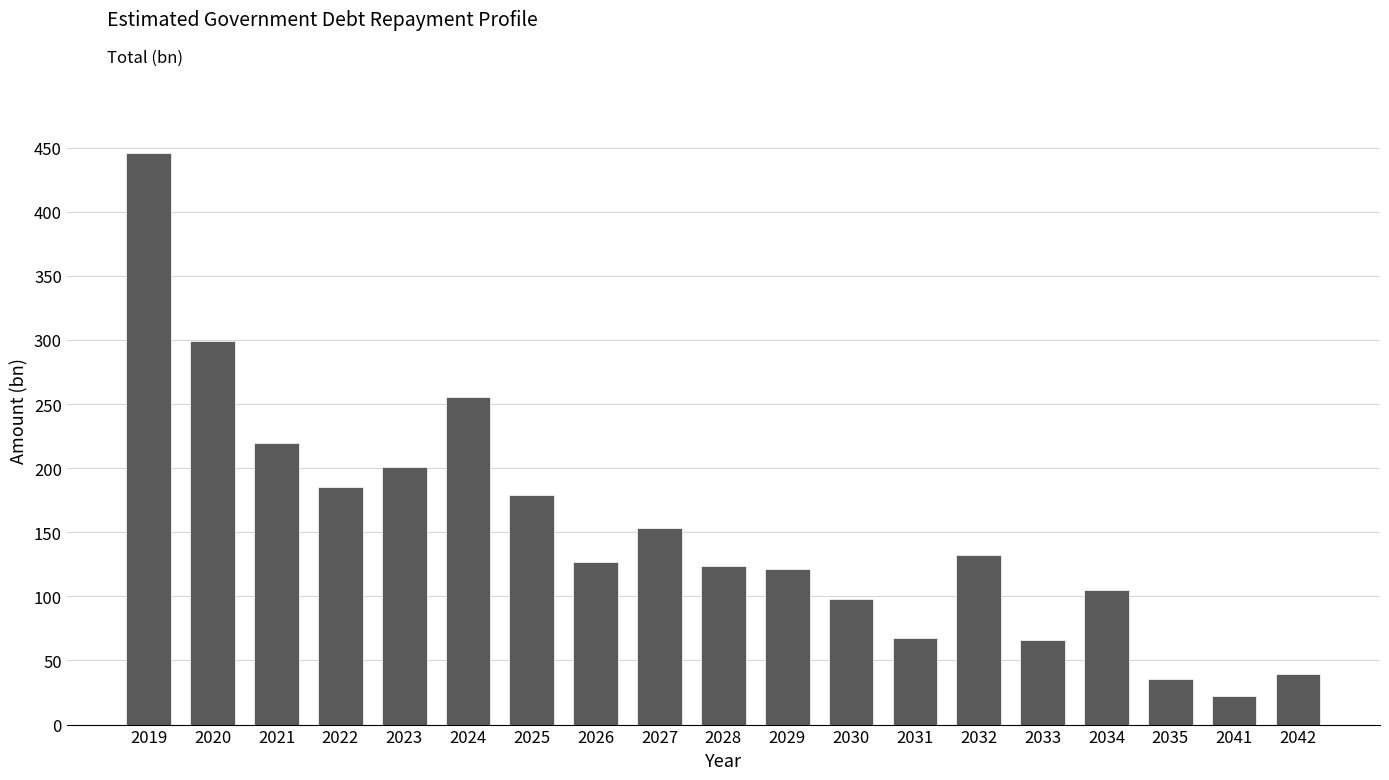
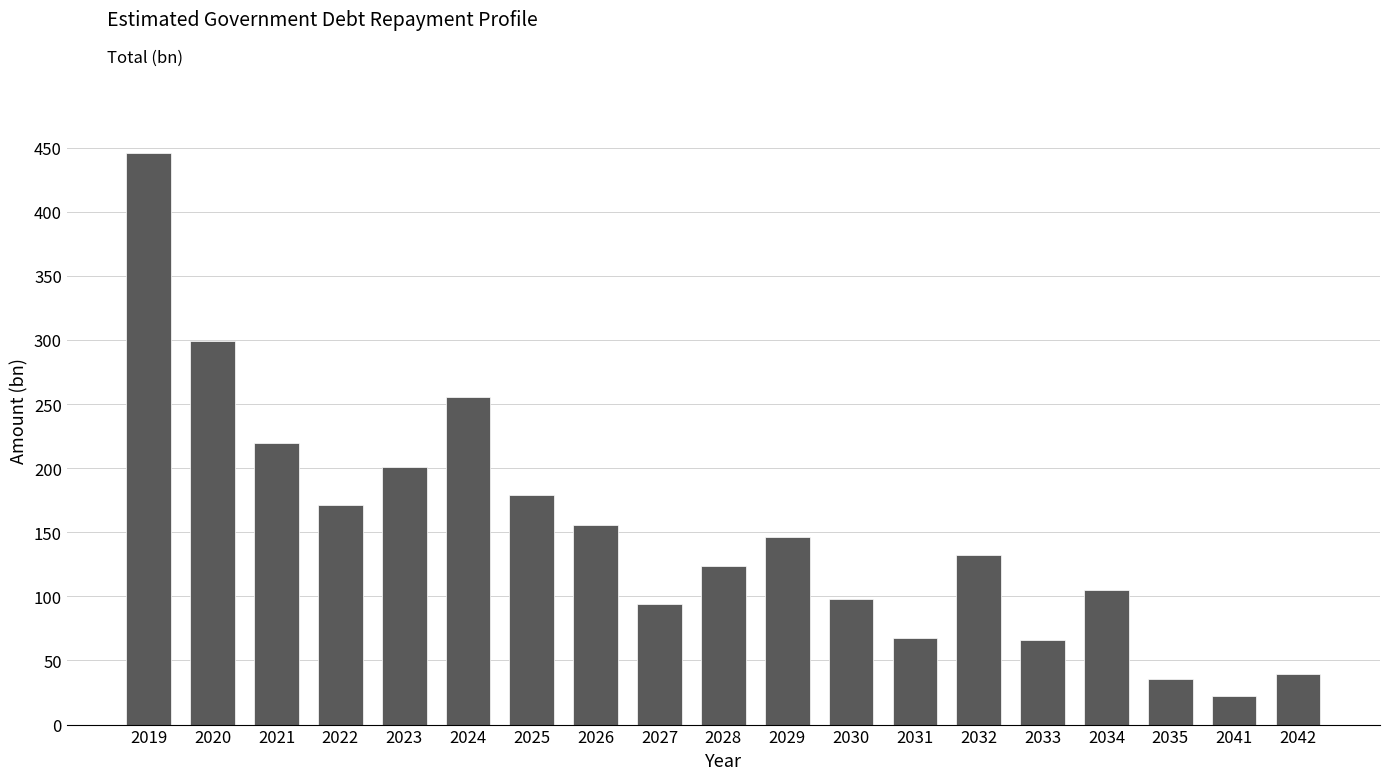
  {
    "2019": 446,
    "2020": 299,
    "2021": 219,
-   "2022": 186,
+   "2022": 171,
    "2023": 201,
    "2024": 256,
    "2025": 179,
-   "2026": 127,
-   "2027": 153,
+   "2026": 156,
+   "2027": 94,
    "2028": 123,
-   "2029": 121,
+   "2029": 146,
    "2030": 98,
    "2031": 68,
    "2032": 133,
    "2033": 66,
    "2034": 105,
    "2035": 35,
    "2041": 22,
    "2042": 39
  }
